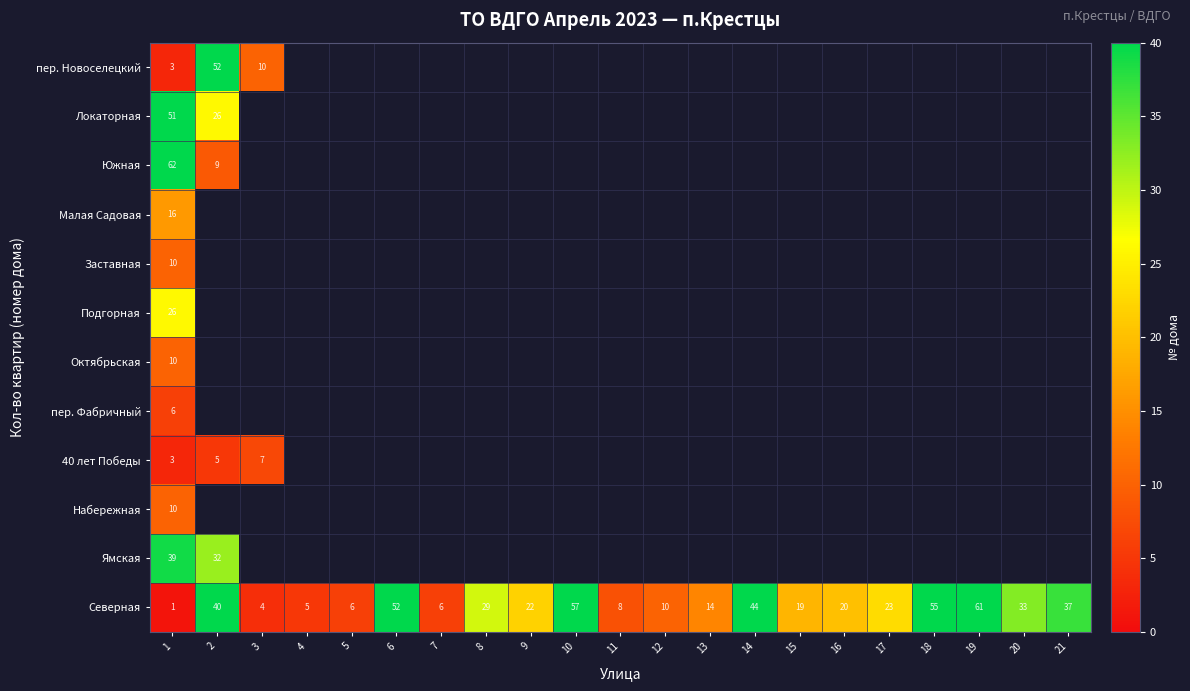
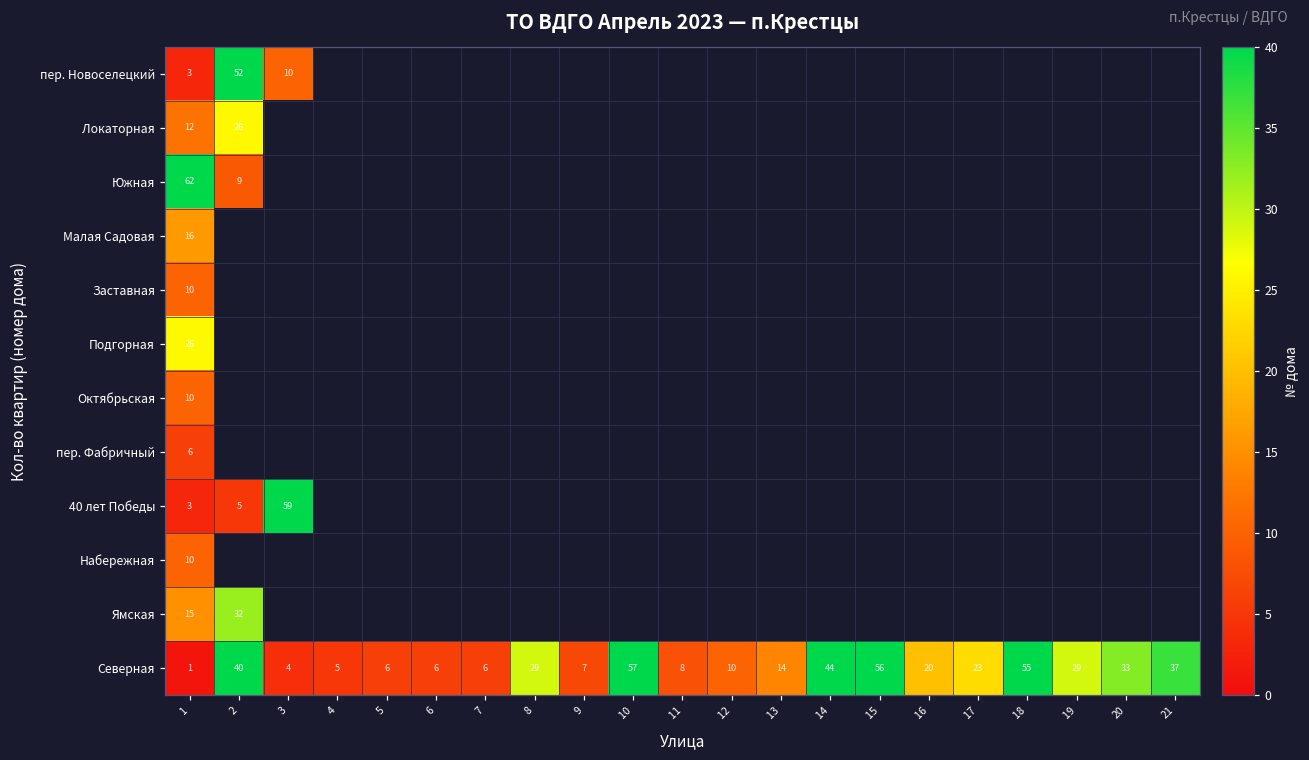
  {
    "пер. Новоселецкий": {
      "1": 3,
      "2": 52,
      "3": 10
    },
    "Локаторная": {
-     "1": 51,
+     "1": 12,
      "2": 26
    },
    "Южная": {
      "1": 62,
      "2": 9
    },
    "Малая Садовая": {
      "1": 16
    },
    "Заставная": {
      "1": 10
    },
    "Подгорная": {
      "1": 26
    },
    "Октябрьская": {
      "1": 10
    },
    "пер. Фабричный": {
      "1": 6
    },
    "40 лет Победы": {
      "1": 3,
      "2": 5,
-     "3": 7
+     "3": 59
    },
    "Набережная": {
      "1": 10
    },
    "Ямская": {
-     "1": 39,
+     "1": 15,
      "2": 32
    },
    "Северная": {
      "1": 1,
      "2": 40,
      "3": 4,
      "4": 5,
      "5": 6,
-     "6": 52,
+     "6": 6,
      "7": 6,
      "8": 29,
-     "9": 22,
+     "9": 7,
      "10": 57,
      "11": 8,
      "12": 10,
      "13": 14,
      "14": 44,
-     "15": 19,
+     "15": 56,
      "16": 20,
      "17": 23,
      "18": 55,
-     "19": 61,
+     "19": 29,
      "20": 33,
      "21": 37
    }
  }
